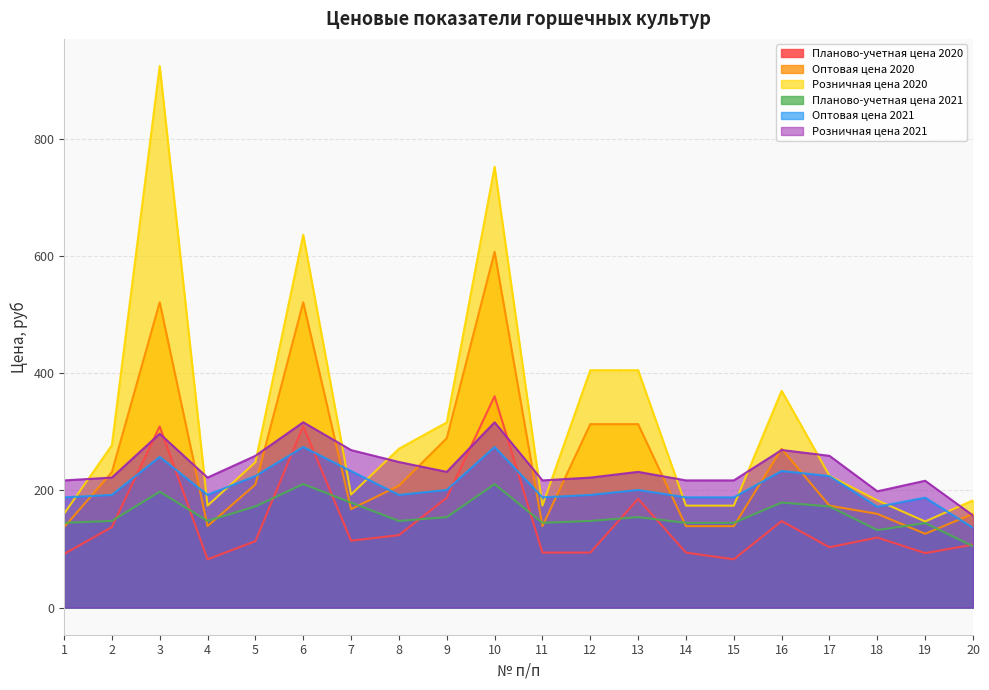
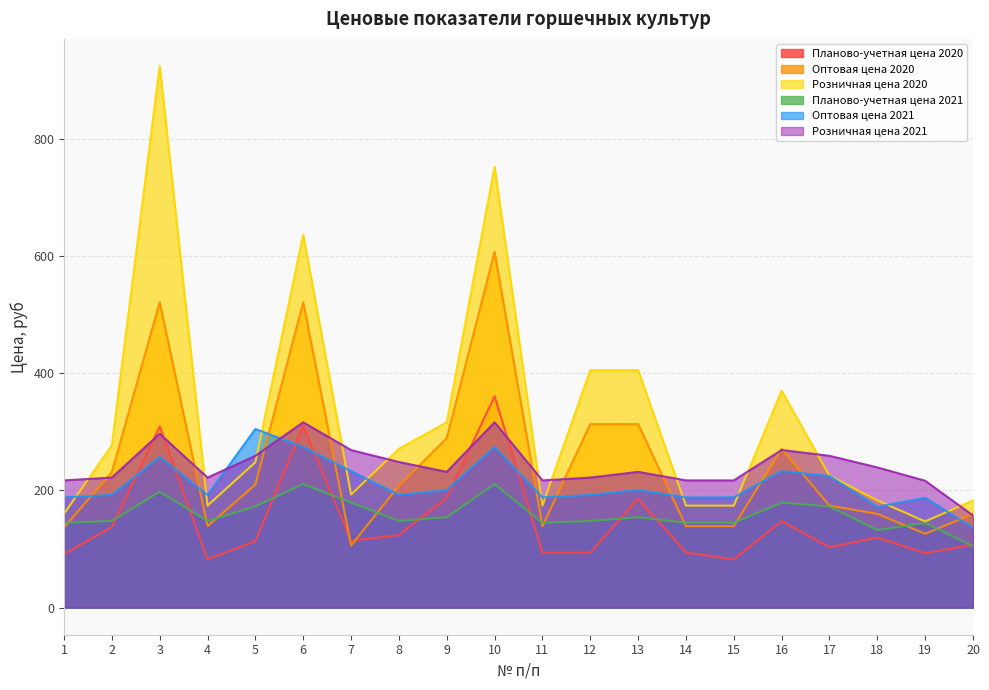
  {
    "Планово-учетная цена 2020": {
      "1": 90,
      "2": 140,
      "3": 310,
      "4": 80,
      "5": 110,
      "6": 310,
      "7": 110,
      "8": 120,
      "9": 190,
      "10": 360,
      "11": 90,
      "12": 90,
      "13": 190,
      "14": 90,
      "15": 80,
      "16": 150,
      "17": 100,
      "18": 120,
      "19": 90
    },
    "Оптовая цена 2020": {
      "1": 140,
      "2": 230,
      "3": 520,
      "4": 140,
      "5": 210,
      "6": 520,
-     "7": 170,
+     "7": 110,
      "8": 210,
      "9": 290,
      "10": 610,
      "11": 140,
      "12": 310,
      "13": 310,
      "14": 140,
      "15": 140,
      "18": 160,
      "19": 130
    },
    "Розничная цена 2020": {
      "1": 160,
      "2": 280,
      "3": 920,
      "4": 170,
      "5": 250,
      "6": 640,
      "7": 190,
      "8": 270,
      "9": 320,
      "10": 750,
      "11": 170,
      "12": 410,
      "13": 410,
      "14": 170,
      "15": 170,
      "16": 370,
      "18": 180,
      "20": 180
    },
    "Планово-учетная цена 2021": {
      "1": 140,
      "2": 150,
      "3": 200,
      "4": 150,
      "5": 170,
      "6": 210,
      "7": 180,
      "8": 150,
      "9": 150,
      "10": 210,
      "11": 140,
      "12": 150,
      "13": 150,
      "14": 140,
      "15": 140,
      "16": 180,
      "18": 130
    },
    "Оптовая цена 2021": {
      "1": 190,
      "2": 190,
      "3": 260,
      "4": 190,
-     "5": 220,
+     "5": 300,
      "6": 270,
      "7": 230,
      "8": 190,
      "9": 200,
      "10": 270,
      "11": 190,
      "12": 190,
      "13": 200,
      "14": 190,
      "15": 190,
      "16": 230,
      "18": 170,
      "19": 190,
      "20": 140
    },
    "Розничная цена 2021": {
      "1": 220,
      "2": 220,
      "3": 300,
      "4": 220,
      "5": 260,
      "6": 320,
      "7": 270,
      "8": 250,
      "9": 230,
      "10": 320,
      "11": 220,
      "12": 220,
      "13": 230,
      "14": 220,
      "15": 220,
      "17": 260,
-     "18": 200,
+     "18": 240,
      "19": 220
    }
  }
